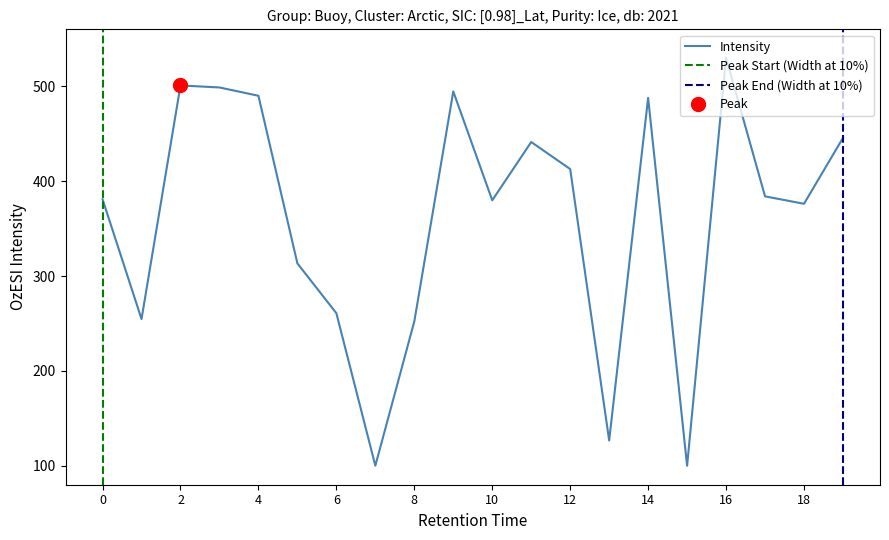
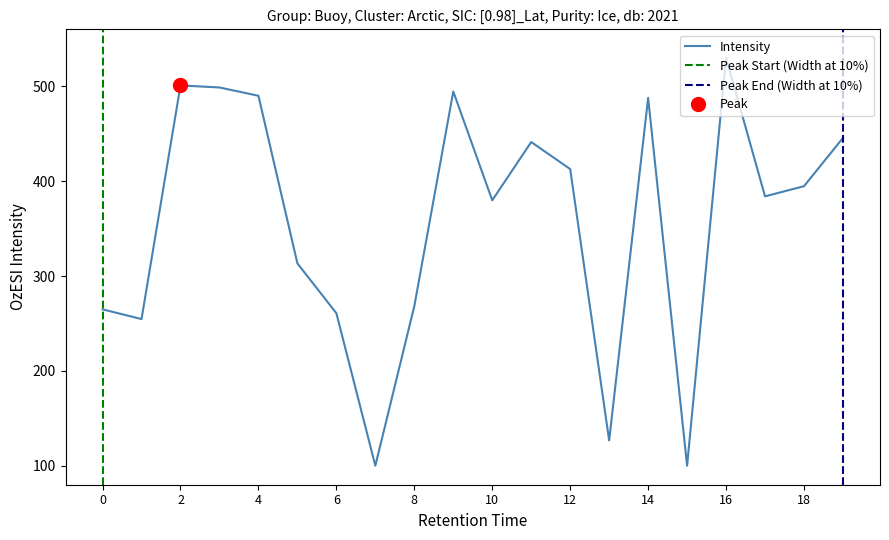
  {
    "Intensity": {
-     "0": 380,
+     "0": 260,
      "4": 490,
      "6": 260,
-     "8": 250,
+     "8": 270,
      "10": 380,
      "12": 410,
      "14": 490,
-     "18": 380
+     "18": 390
    }
  }
